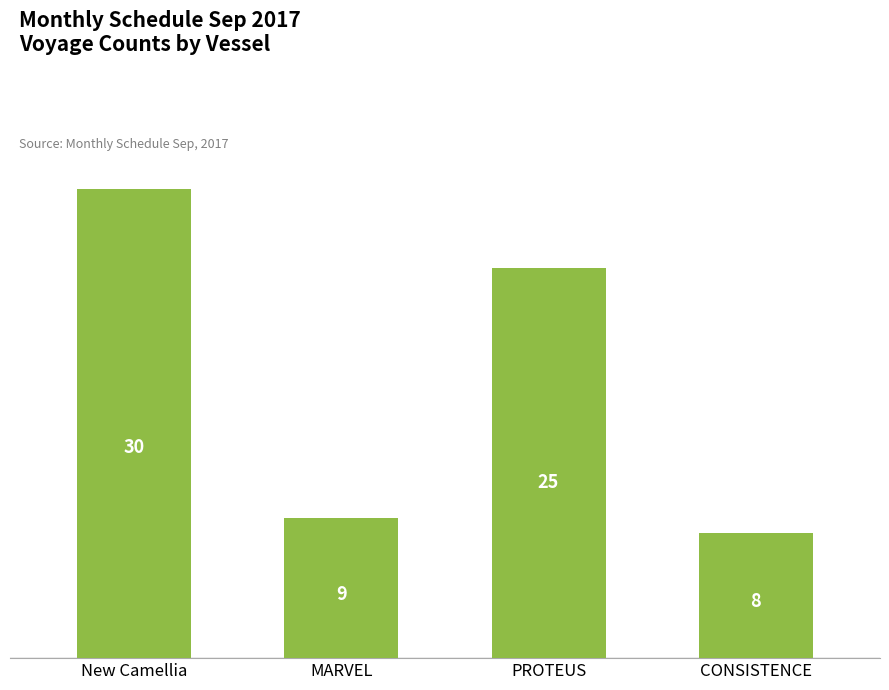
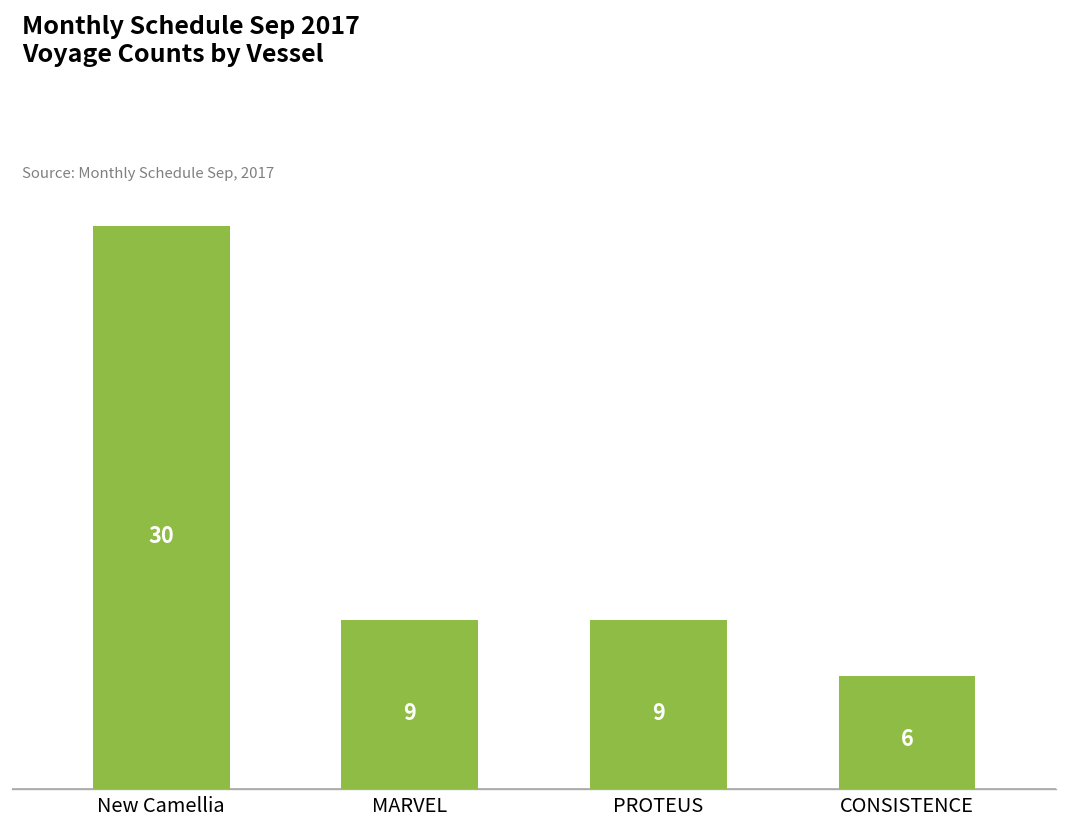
  {
    "New Camellia": 30,
    "MARVEL": 9,
-   "PROTEUS": 25,
-   "CONSISTENCE": 8
+   "PROTEUS": 9,
+   "CONSISTENCE": 6
  }
